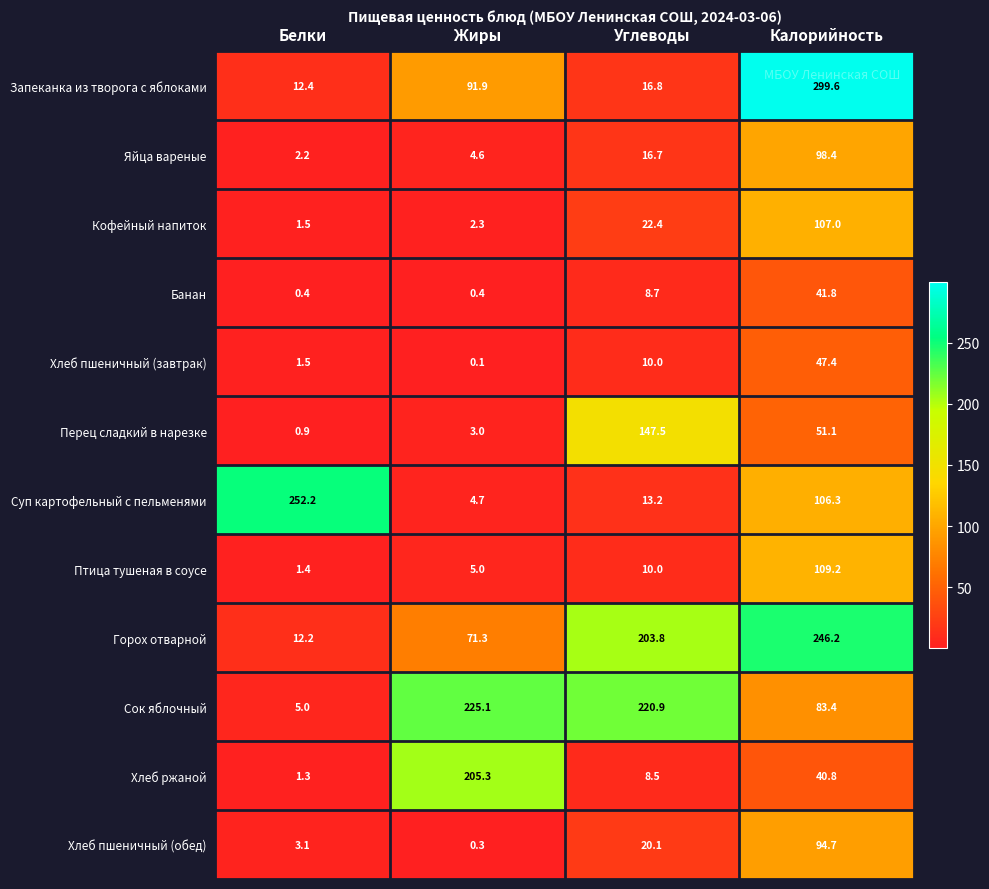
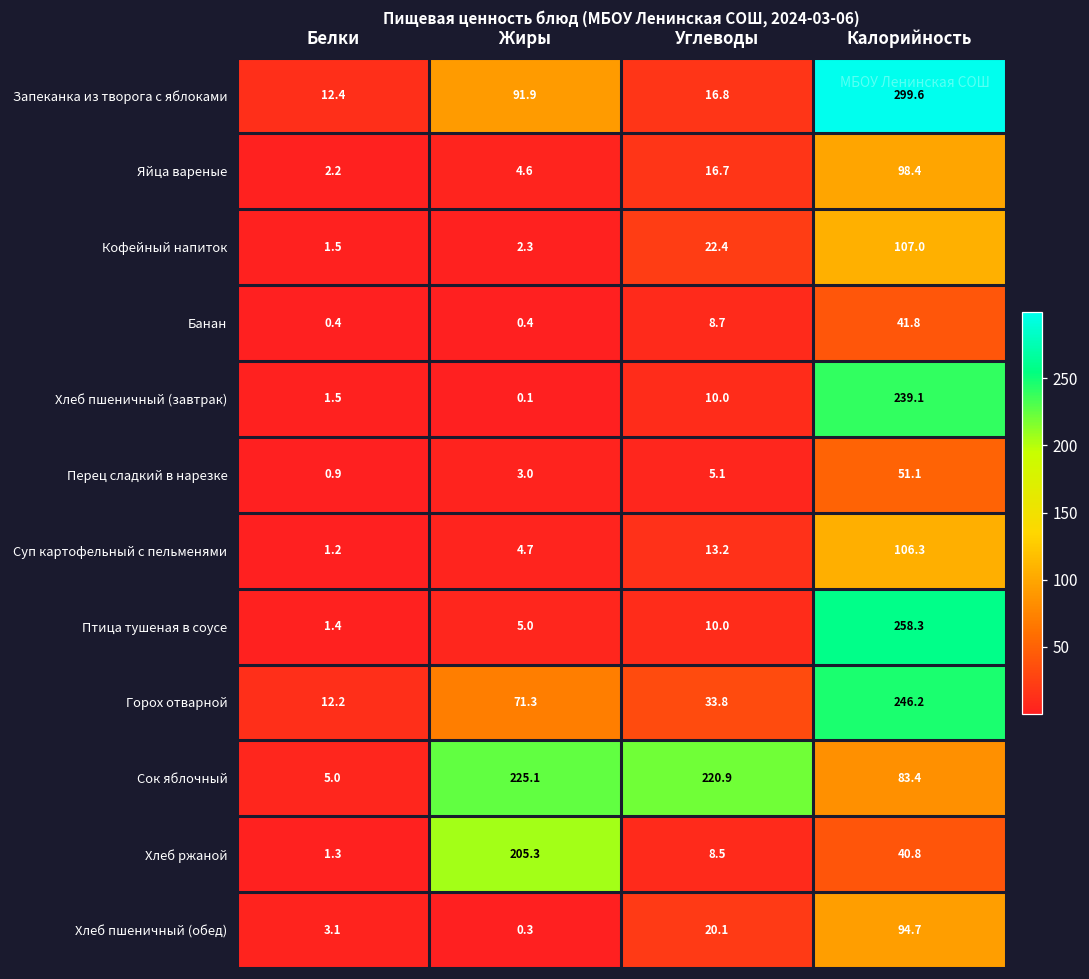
  {
    "Запеканка из творога с яблоками": {
      "Белки": 12.4,
      "Жиры": 91.9,
      "Углеводы": 16.8
    },
    "Яйца вареные": {
      "Белки": 2.2,
      "Жиры": 4.6,
      "Углеводы": 16.7,
      "Калорийность": 98.4
    },
    "Кофейный напиток": {
      "Белки": 1.5,
      "Жиры": 2.3,
      "Углеводы": 22.4,
      "Калорийность": 107.0
    },
    "Банан": {
      "Белки": 0.4,
      "Жиры": 0.4,
      "Углеводы": 8.7,
      "Калорийность": 41.8
    },
    "Хлеб пшеничный (завтрак)": {
      "Белки": 1.5,
      "Жиры": 0.1,
      "Углеводы": 10.0,
-     "Калорийность": 47.4
+     "Калорийность": 239.1
    },
    "Перец сладкий в нарезке": {
      "Белки": 0.9,
      "Жиры": 3.0,
-     "Углеводы": 147.5,
+     "Углеводы": 5.1,
      "Калорийность": 51.1
    },
    "Суп картофельный с пельменями": {
-     "Белки": 252.2,
+     "Белки": 1.2,
      "Жиры": 4.7,
      "Углеводы": 13.2,
      "Калорийность": 106.3
    },
    "Птица тушеная в соусе": {
      "Белки": 1.4,
      "Жиры": 5.0,
      "Углеводы": 10.0,
-     "Калорийность": 109.2
+     "Калорийность": 258.3
    },
    "Горох отварной": {
      "Белки": 12.2,
      "Жиры": 71.3,
-     "Углеводы": 203.8,
+     "Углеводы": 33.8,
      "Калорийность": 246.2
    },
    "Сок яблочный": {
      "Белки": 5.0,
      "Жиры": 225.1,
      "Углеводы": 220.9,
      "Калорийность": 83.4
    },
    "Хлеб ржаной": {
      "Белки": 1.3,
      "Жиры": 205.3,
      "Углеводы": 8.5,
      "Калорийность": 40.8
    },
    "Хлеб пшеничный (обед)": {
      "Белки": 3.1,
      "Жиры": 0.3,
      "Углеводы": 20.1,
      "Калорийность": 94.7
    }
  }
